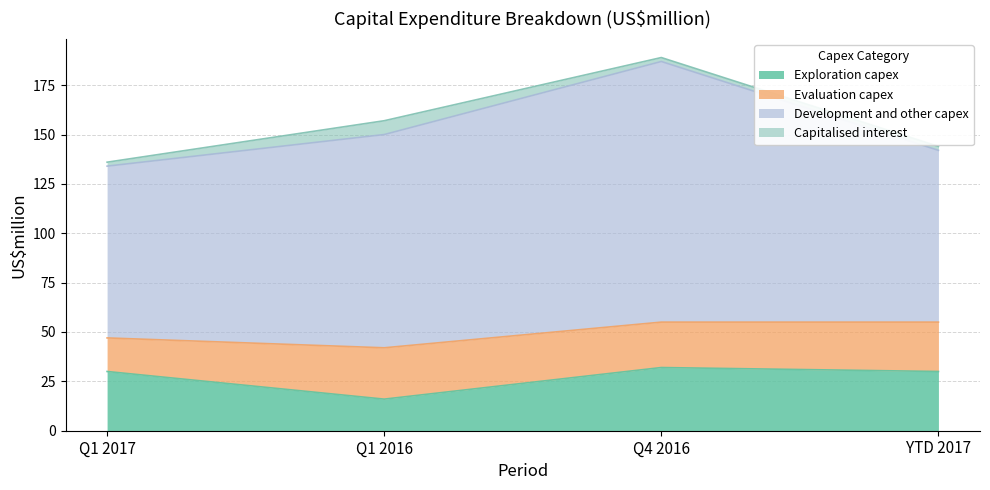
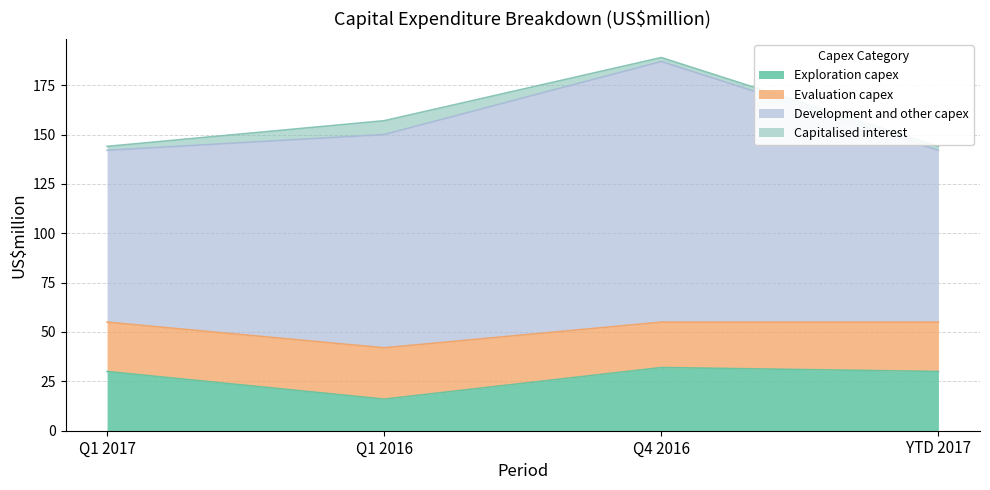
  {
    "Evaluation capex": {
-     "Q1 2017": 17,
+     "Q1 2017": 25,
      "Q1 2016": 26,
      "Q4 2016": 23,
      "YTD 2017": 25
    }
  }
